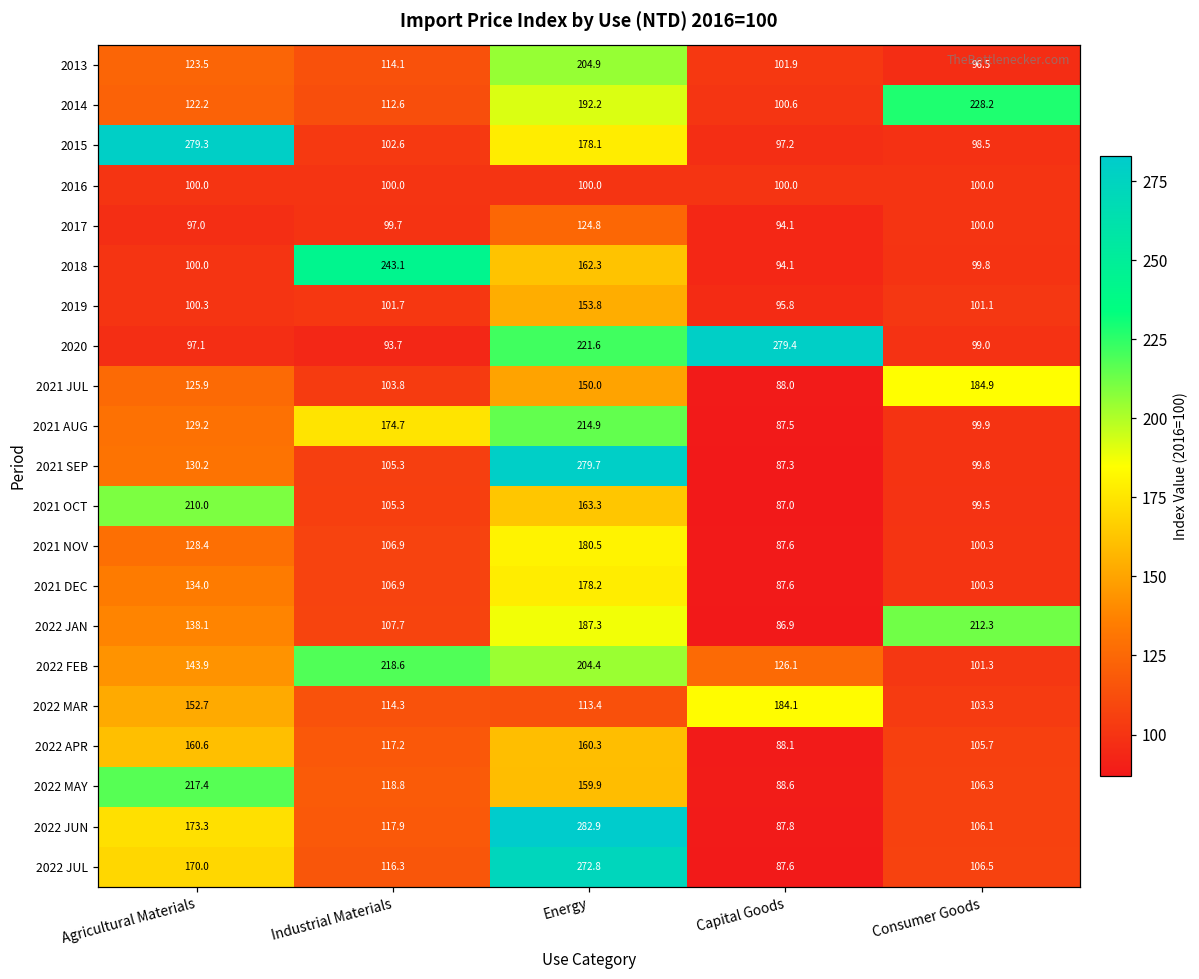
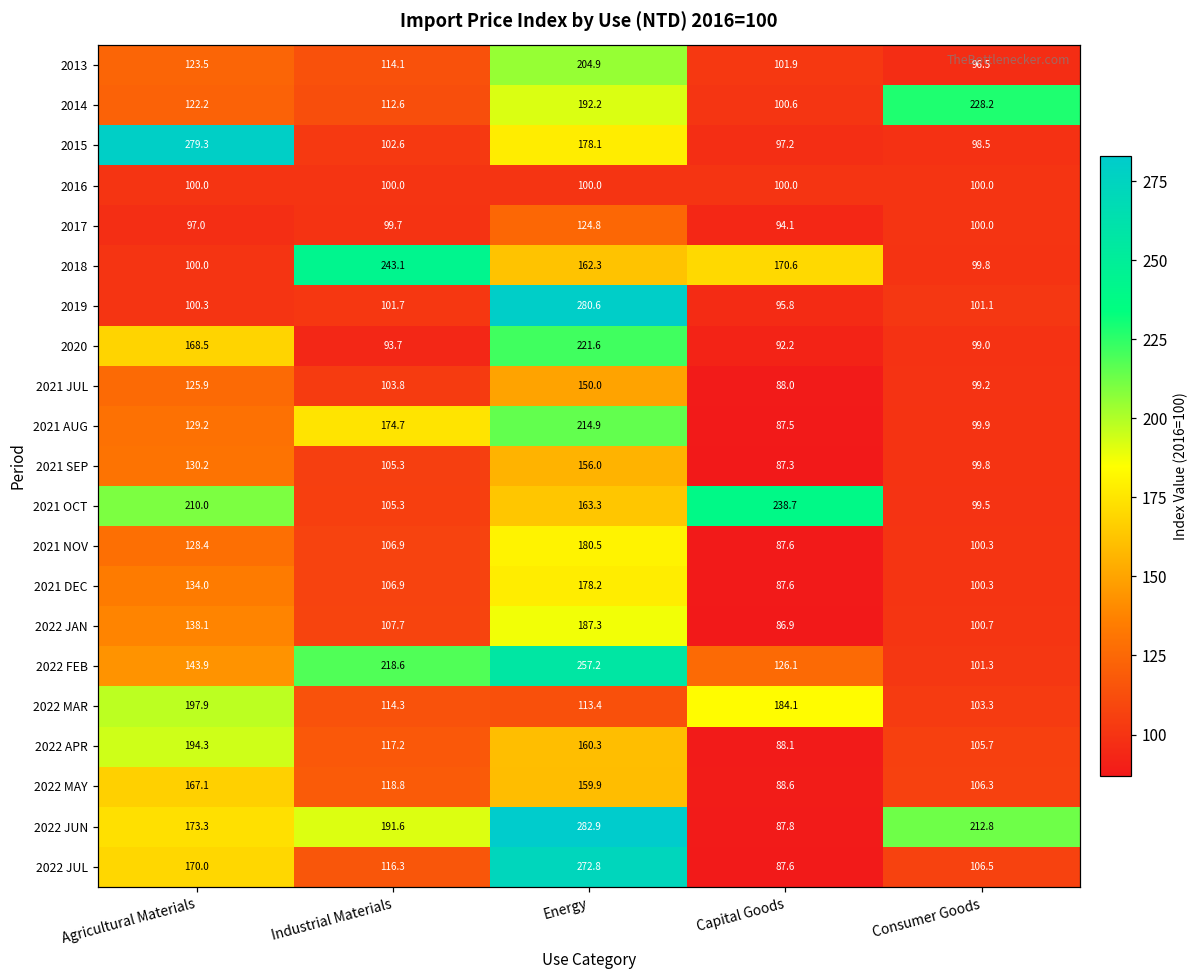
  {
    "2013": {
      "Agricultural Materials": 123.5,
      "Industrial Materials": 114.1,
      "Energy": 204.9,
      "Capital Goods": 101.9
    },
    "2014": {
      "Agricultural Materials": 122.2,
      "Industrial Materials": 112.6,
      "Energy": 192.2,
      "Capital Goods": 100.6,
      "Consumer Goods": 228.2
    },
    "2015": {
      "Agricultural Materials": 279.3,
      "Industrial Materials": 102.6,
      "Energy": 178.1,
      "Capital Goods": 97.2,
      "Consumer Goods": 98.5
    },
    "2016": {
      "Agricultural Materials": 100.0,
      "Industrial Materials": 100.0,
      "Energy": 100.0,
      "Capital Goods": 100.0,
      "Consumer Goods": 100.0
    },
    "2017": {
      "Agricultural Materials": 97.0,
      "Industrial Materials": 99.7,
      "Energy": 124.8,
      "Capital Goods": 94.1,
      "Consumer Goods": 100.0
    },
    "2018": {
      "Agricultural Materials": 100.0,
      "Industrial Materials": 243.1,
      "Energy": 162.3,
-     "Capital Goods": 94.1,
+     "Capital Goods": 170.6,
      "Consumer Goods": 99.8
    },
    "2019": {
      "Agricultural Materials": 100.3,
      "Industrial Materials": 101.7,
-     "Energy": 153.8,
+     "Energy": 280.6,
      "Capital Goods": 95.8,
      "Consumer Goods": 101.1
    },
    "2020": {
-     "Agricultural Materials": 97.1,
+     "Agricultural Materials": 168.5,
      "Industrial Materials": 93.7,
      "Energy": 221.6,
-     "Capital Goods": 279.4,
+     "Capital Goods": 92.2,
      "Consumer Goods": 99.0
    },
    "2021 JUL": {
      "Agricultural Materials": 125.9,
      "Industrial Materials": 103.8,
      "Energy": 150.0,
      "Capital Goods": 88.0,
-     "Consumer Goods": 184.9
+     "Consumer Goods": 99.2
    },
    "2021 AUG": {
      "Agricultural Materials": 129.2,
      "Industrial Materials": 174.7,
      "Energy": 214.9,
      "Capital Goods": 87.5,
      "Consumer Goods": 99.9
    },
    "2021 SEP": {
      "Agricultural Materials": 130.2,
      "Industrial Materials": 105.3,
-     "Energy": 279.7,
+     "Energy": 156.0,
      "Capital Goods": 87.3,
      "Consumer Goods": 99.8
    },
    "2021 OCT": {
      "Agricultural Materials": 210.0,
      "Industrial Materials": 105.3,
      "Energy": 163.3,
-     "Capital Goods": 87.0,
+     "Capital Goods": 238.7,
      "Consumer Goods": 99.5
    },
    "2021 NOV": {
      "Agricultural Materials": 128.4,
      "Industrial Materials": 106.9,
      "Energy": 180.5,
      "Capital Goods": 87.6,
      "Consumer Goods": 100.3
    },
    "2021 DEC": {
      "Agricultural Materials": 134.0,
      "Industrial Materials": 106.9,
      "Energy": 178.2,
      "Capital Goods": 87.6,
      "Consumer Goods": 100.3
    },
    "2022 JAN": {
      "Agricultural Materials": 138.1,
      "Industrial Materials": 107.7,
      "Energy": 187.3,
      "Capital Goods": 86.9,
-     "Consumer Goods": 212.3
+     "Consumer Goods": 100.7
    },
    "2022 FEB": {
      "Agricultural Materials": 143.9,
      "Industrial Materials": 218.6,
-     "Energy": 204.4,
+     "Energy": 257.2,
      "Capital Goods": 126.1,
      "Consumer Goods": 101.3
    },
    "2022 MAR": {
-     "Agricultural Materials": 152.7,
+     "Agricultural Materials": 197.9,
      "Industrial Materials": 114.3,
      "Energy": 113.4,
      "Capital Goods": 184.1,
      "Consumer Goods": 103.3
    },
    "2022 APR": {
-     "Agricultural Materials": 160.6,
+     "Agricultural Materials": 194.3,
      "Industrial Materials": 117.2,
      "Energy": 160.3,
      "Capital Goods": 88.1,
      "Consumer Goods": 105.7
    },
    "2022 MAY": {
-     "Agricultural Materials": 217.4,
+     "Agricultural Materials": 167.1,
      "Industrial Materials": 118.8,
      "Energy": 159.9,
      "Capital Goods": 88.6,
      "Consumer Goods": 106.3
    },
    "2022 JUN": {
      "Agricultural Materials": 173.3,
-     "Industrial Materials": 117.9,
+     "Industrial Materials": 191.6,
      "Energy": 282.9,
      "Capital Goods": 87.8,
-     "Consumer Goods": 106.1
+     "Consumer Goods": 212.8
    },
    "2022 JUL": {
      "Agricultural Materials": 170.0,
      "Industrial Materials": 116.3,
      "Energy": 272.8,
      "Capital Goods": 87.6,
      "Consumer Goods": 106.5
    }
  }
